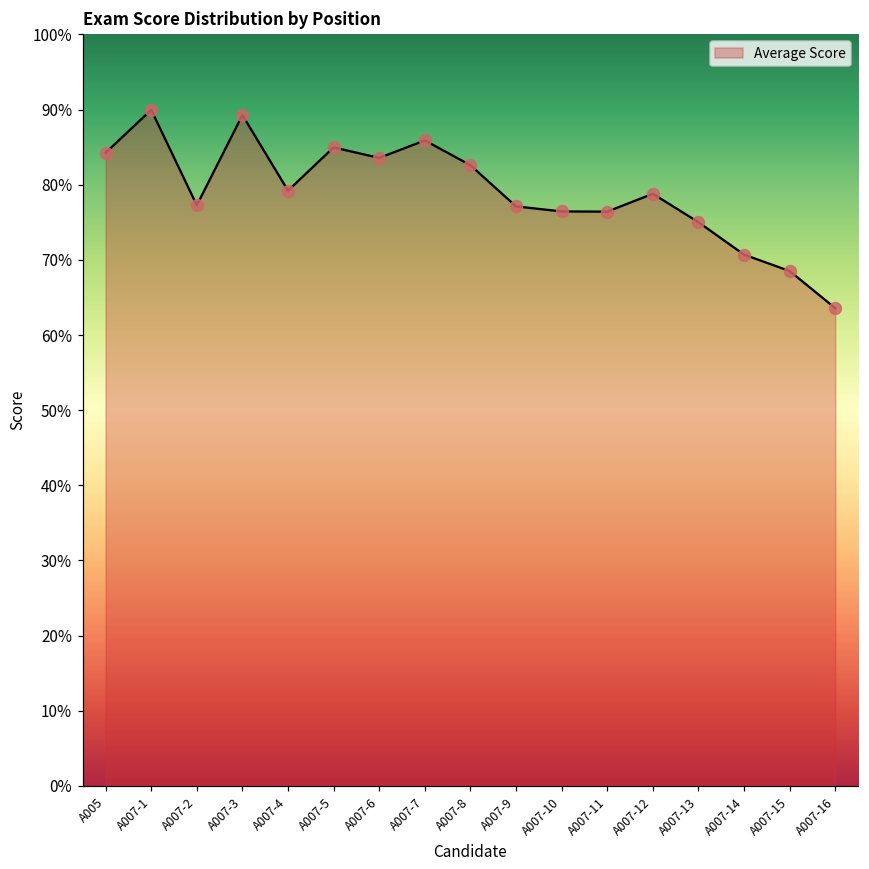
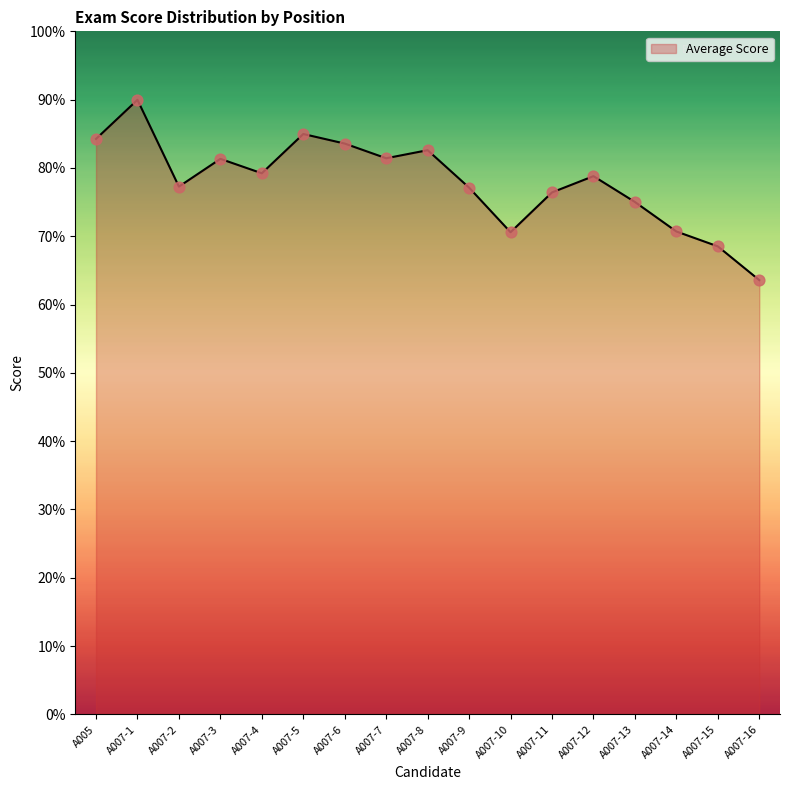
  {
    "A005": "84%",
    "A007-1": "90%",
    "A007-2": "77%",
-   "A007-3": "89%",
+   "A007-3": "81%",
    "A007-4": "79%",
    "A007-5": "85%",
    "A007-6": "84%",
-   "A007-7": "86%",
+   "A007-7": "81%",
    "A007-8": "83%",
    "A007-9": "77%",
-   "A007-10": "76%",
+   "A007-10": "71%",
    "A007-11": "76%",
    "A007-12": "79%",
    "A007-13": "75%",
    "A007-14": "71%",
    "A007-15": "69%",
    "A007-16": "64%"
  }
